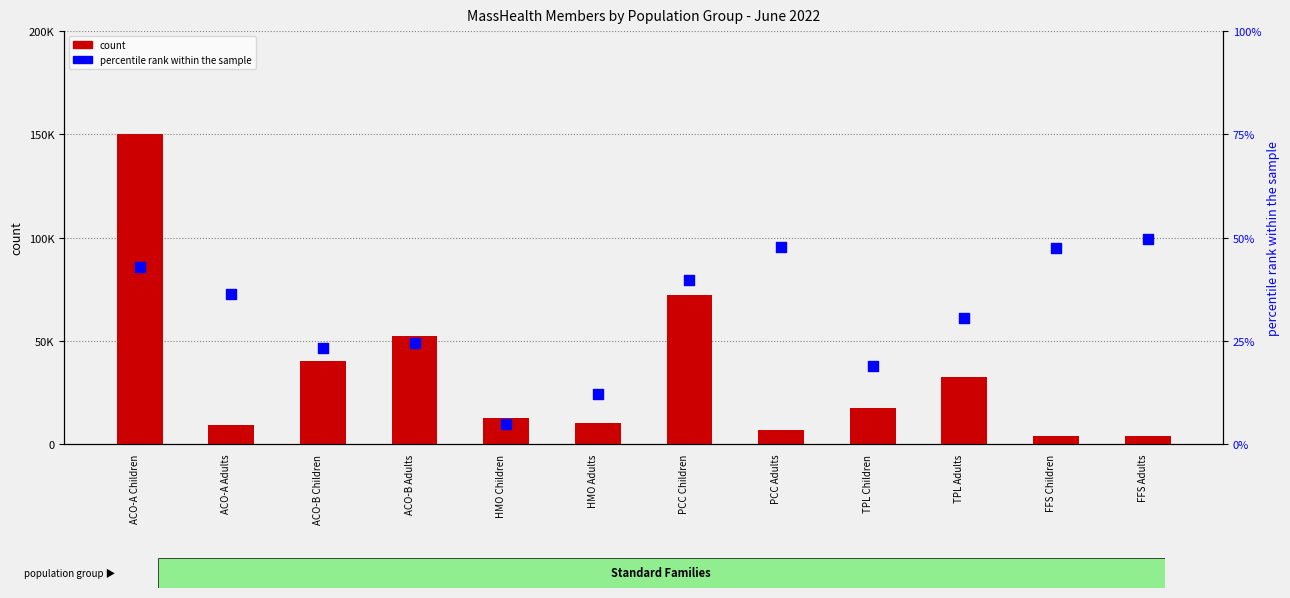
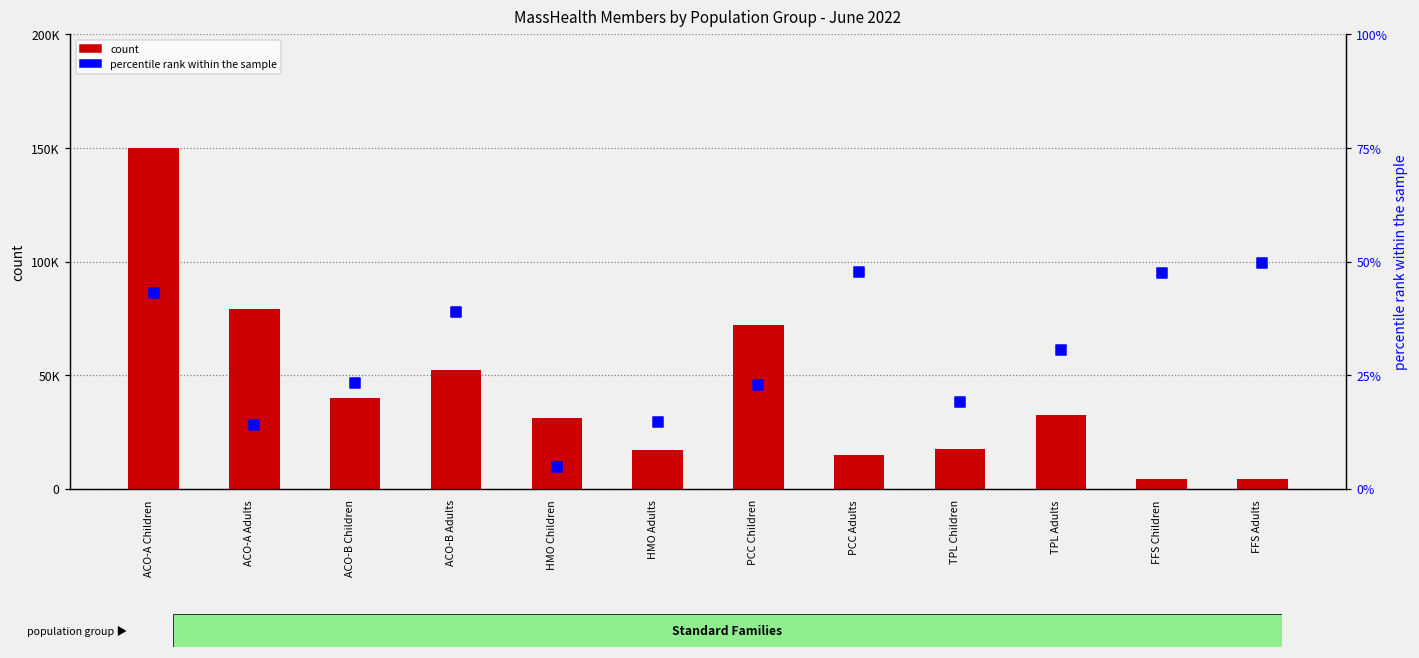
  {
    "count": {
      "ACO-A Children": "150000",
-     "ACO-A Adults": "9000",
+     "ACO-A Adults": "79000",
      "ACO-B Children": "40000",
      "ACO-B Adults": "52000",
-     "HMO Children": "13000",
-     "HMO Adults": "10000",
+     "HMO Children": "31000",
+     "HMO Adults": "17000",
      "PCC Children": "72000",
-     "PCC Adults": "7000",
+     "PCC Adults": "15000",
      "TPL Children": "17000",
      "TPL Adults": "32000",
      "FFS Children": "4000",
      "FFS Adults": "4000"
    },
    "percentile rank within the sample": {
-     "ACO-A Adults": "36%",
-     "ACO-B Adults": "24%",
-     "HMO Adults": "12%",
-     "PCC Children": "40%"
+     "ACO-A Adults": "14%",
+     "ACO-B Adults": "39%",
+     "HMO Adults": "15%",
+     "PCC Children": "23%"
    }
  }
